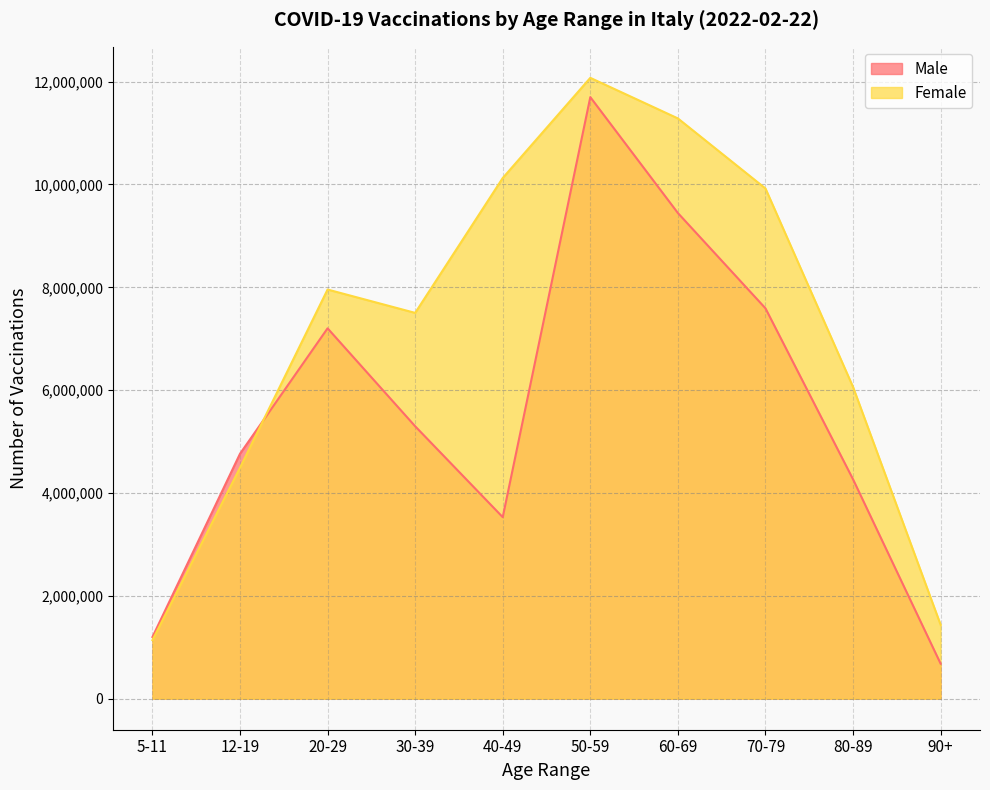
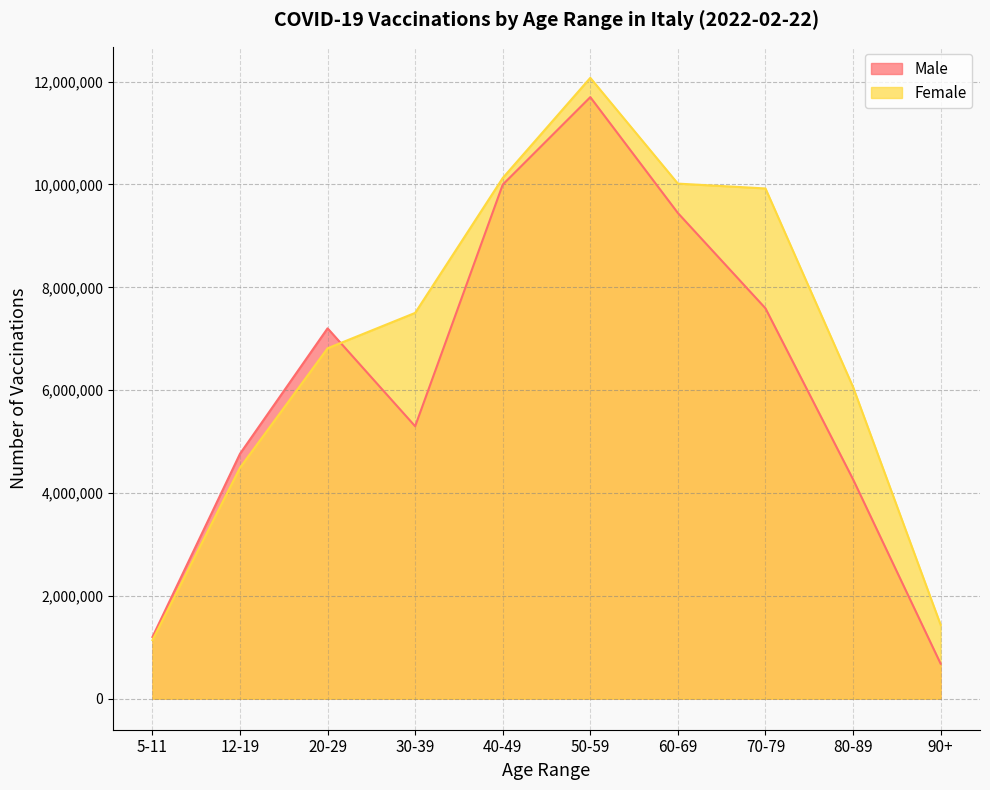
  {
    "Male": {
      "5-11": "1,200,000",
      "12-19": "4,800,000",
      "20-29": "7,200,000",
      "30-39": "5,300,000",
-     "40-49": "3,500,000",
+     "40-49": "10,000,000",
      "50-59": "11,700,000",
      "60-69": "9,400,000",
      "70-79": "7,600,000",
      "80-89": "4,300,000",
      "90+": "700,000"
    },
    "Female": {
      "5-11": "1,100,000",
      "12-19": "4,500,000",
-     "20-29": "8,000,000",
+     "20-29": "6,800,000",
      "30-39": "7,500,000",
      "40-49": "10,100,000",
      "50-59": "12,100,000",
-     "60-69": "11,300,000",
+     "60-69": "10,000,000",
      "70-79": "9,900,000",
      "80-89": "6,100,000",
      "90+": "1,400,000"
    }
  }
